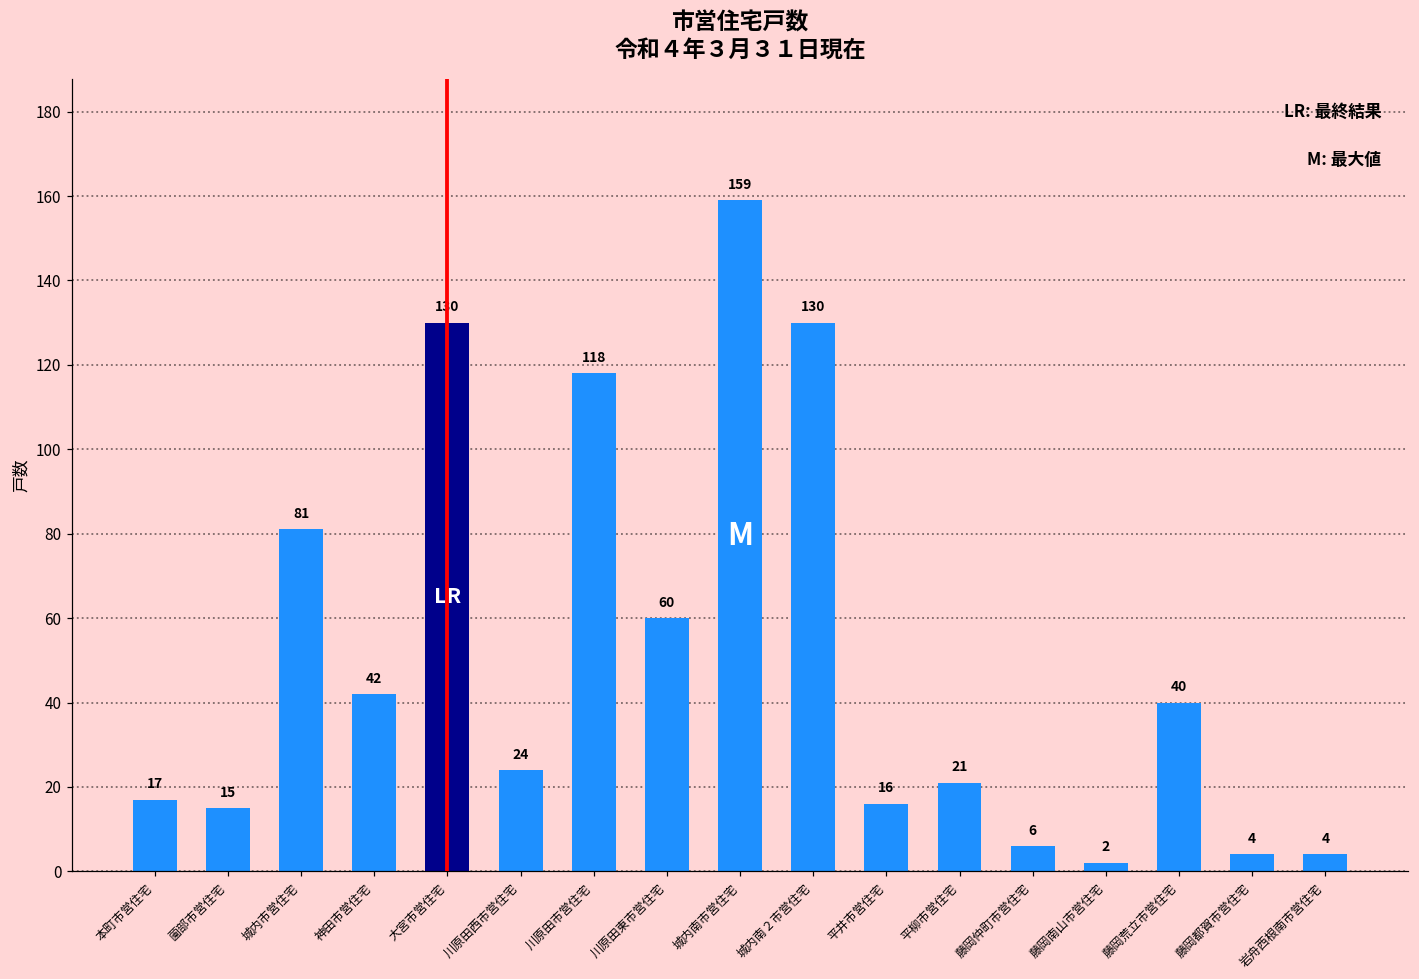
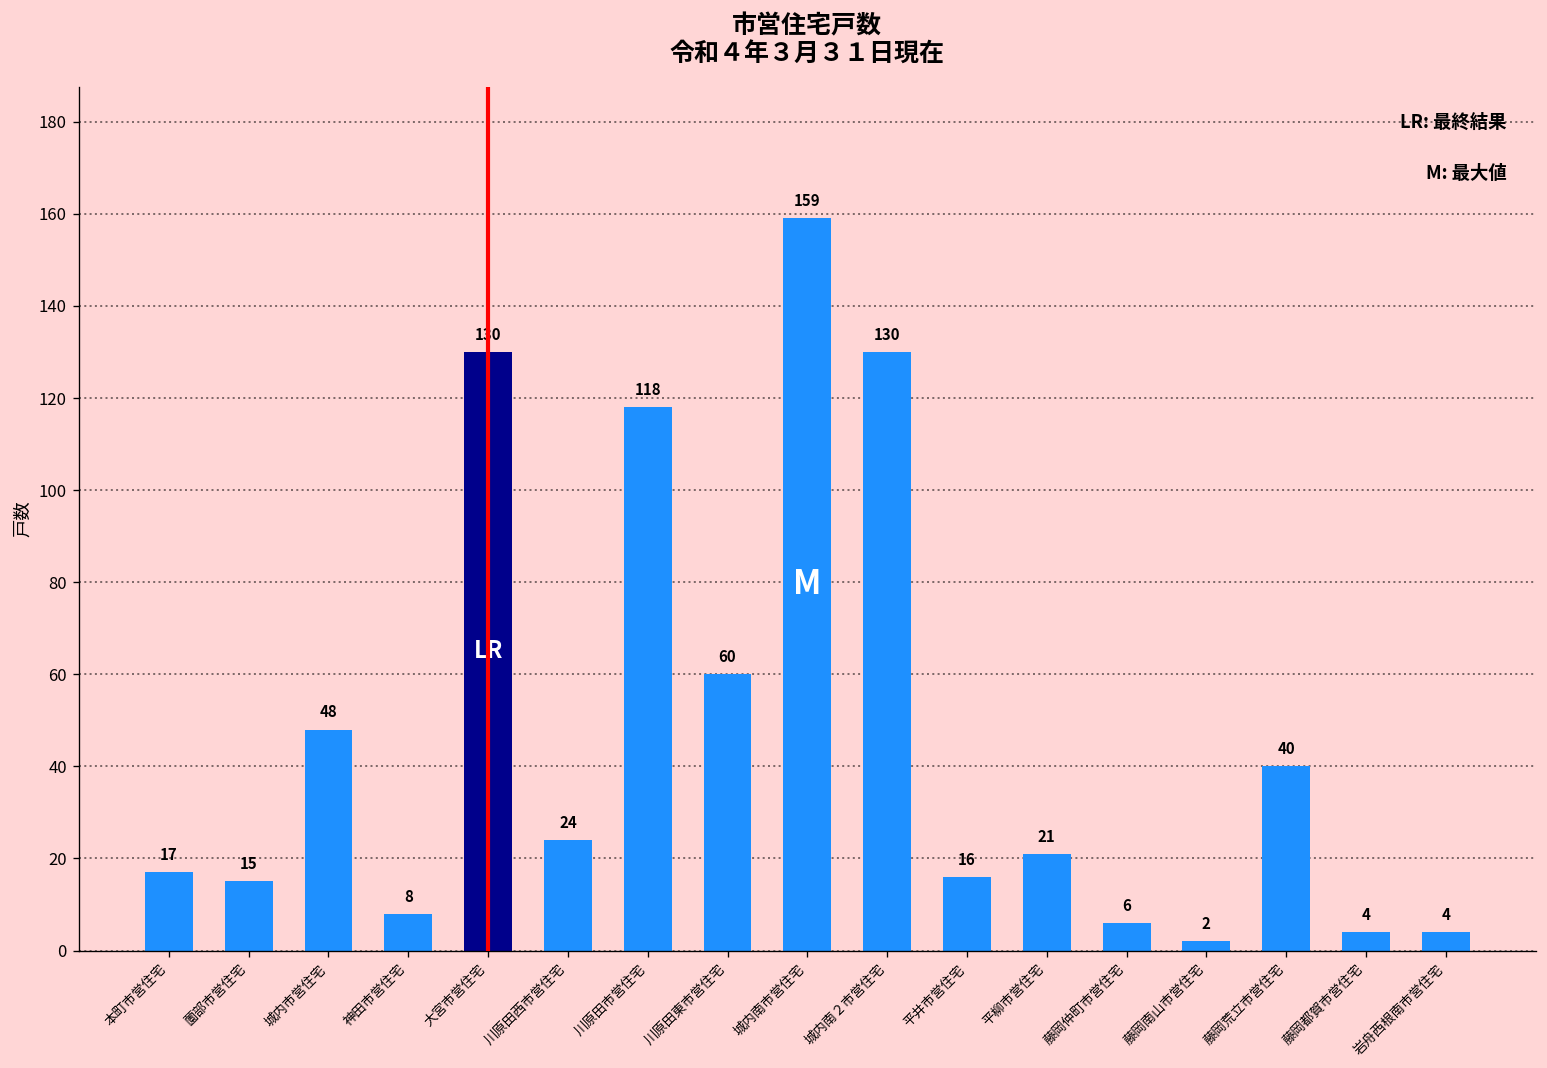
  {
    "本町市営住宅": 17,
    "薗部市営住宅": 15,
-   "城内市営住宅": 81,
-   "神田市営住宅": 42,
+   "城内市営住宅": 48,
+   "神田市営住宅": 8,
    "大宮市営住宅": 130,
    "川原田西市営住宅": 24,
    "川原田市営住宅": 118,
    "川原田東市営住宅": 60,
    "城内南市営住宅": 159,
    "城内南２市営住宅": 130,
    "平井市営住宅": 16,
    "平柳市営住宅": 21,
    "藤岡仲町市営住宅": 6,
    "藤岡南山市営住宅": 2,
    "藤岡荒立市営住宅": 40,
    "藤岡都賀市営住宅": 4,
    "岩舟西根南市営住宅": 4
  }
